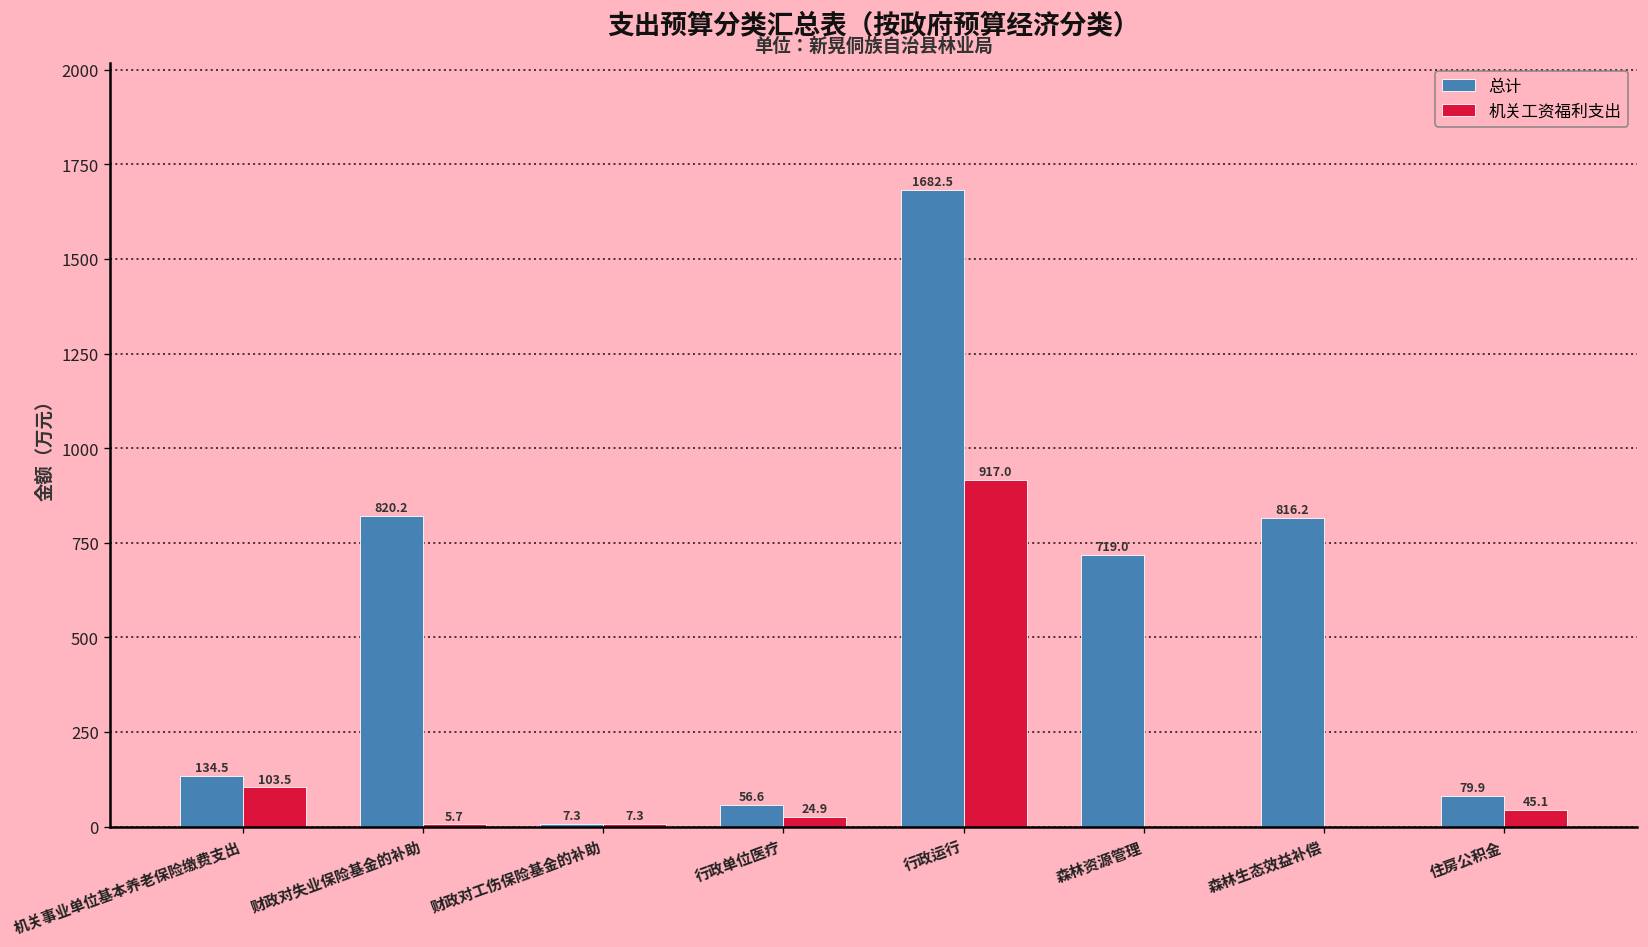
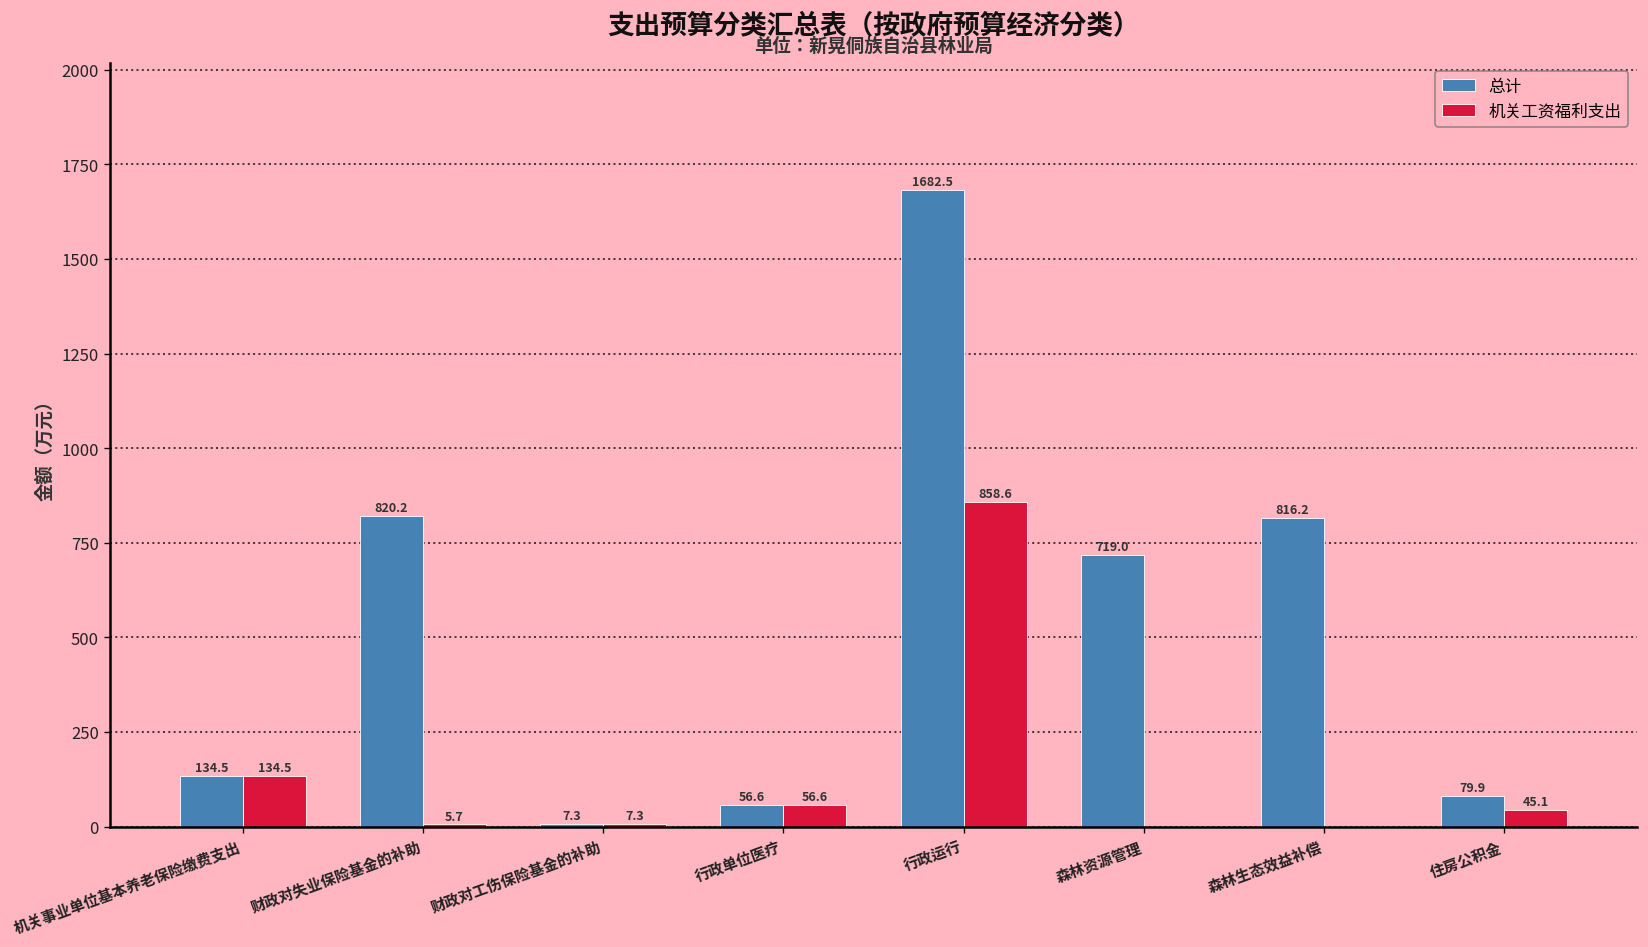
  {
    "总计": {
      "机关事业单位基本养老保险缴费支出": 134.5,
      "财政对失业保险基金的补助": 820.2,
      "财政对工伤保险基金的补助": 7.3,
      "行政单位医疗": 56.6,
      "行政运行": 1682.5,
      "森林资源管理": 719.0,
      "森林生态效益补偿": 816.2,
      "住房公积金": 79.9
    },
    "机关工资福利支出": {
-     "机关事业单位基本养老保险缴费支出": 103.5,
+     "机关事业单位基本养老保险缴费支出": 134.5,
      "财政对失业保险基金的补助": 5.7,
      "财政对工伤保险基金的补助": 7.3,
-     "行政单位医疗": 24.9,
-     "行政运行": 917.0,
+     "行政单位医疗": 56.6,
+     "行政运行": 858.6,
      "住房公积金": 45.1
    }
  }
